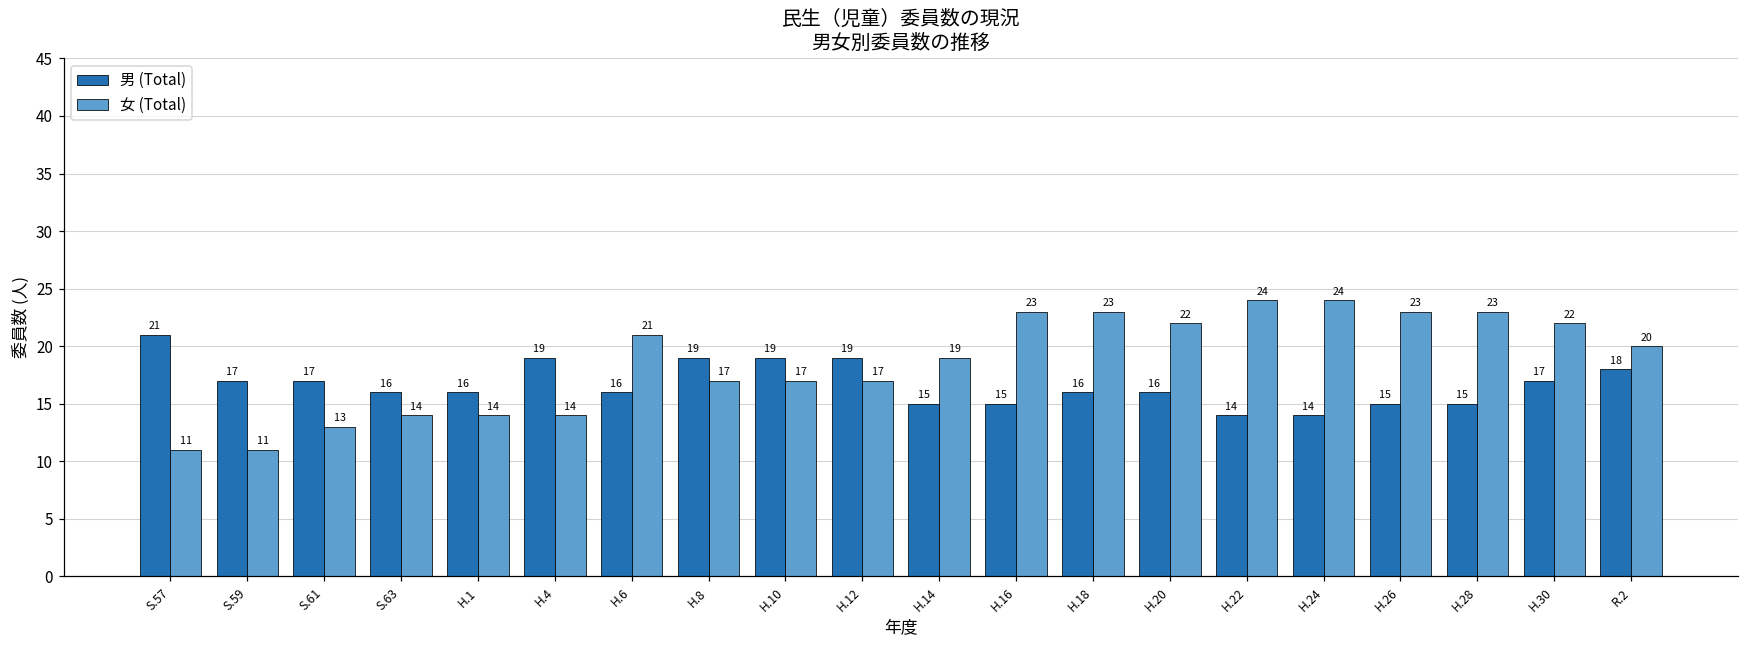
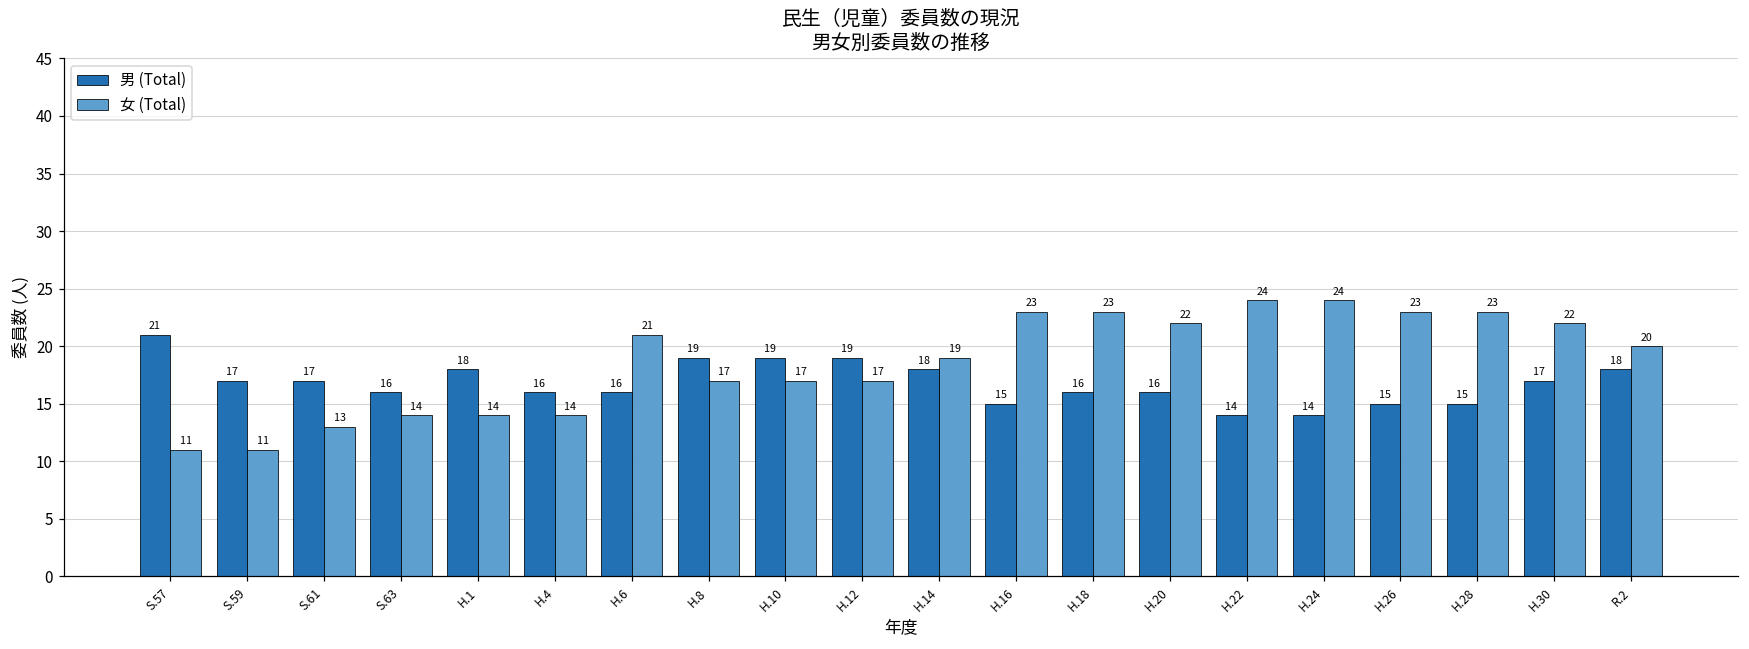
  {
    "男 (Total)": {
      "S.57": 21,
      "S.59": 17,
      "S.61": 17,
      "S.63": 16,
-     "H.1": 16,
-     "H.4": 19,
+     "H.1": 18,
+     "H.4": 16,
      "H.6": 16,
      "H.8": 19,
      "H.10": 19,
      "H.12": 19,
-     "H.14": 15,
+     "H.14": 18,
      "H.16": 15,
      "H.18": 16,
      "H.20": 16,
      "H.22": 14,
      "H.24": 14,
      "H.26": 15,
      "H.28": 15,
      "H.30": 17,
      "R.2": 18
    },
    "女 (Total)": {
      "S.57": 11,
      "S.59": 11,
      "S.61": 13,
      "S.63": 14,
      "H.1": 14,
      "H.4": 14,
      "H.6": 21,
      "H.8": 17,
      "H.10": 17,
      "H.12": 17,
      "H.14": 19,
      "H.16": 23,
      "H.18": 23,
      "H.20": 22,
      "H.22": 24,
      "H.24": 24,
      "H.26": 23,
      "H.28": 23,
      "H.30": 22,
      "R.2": 20
    }
  }
